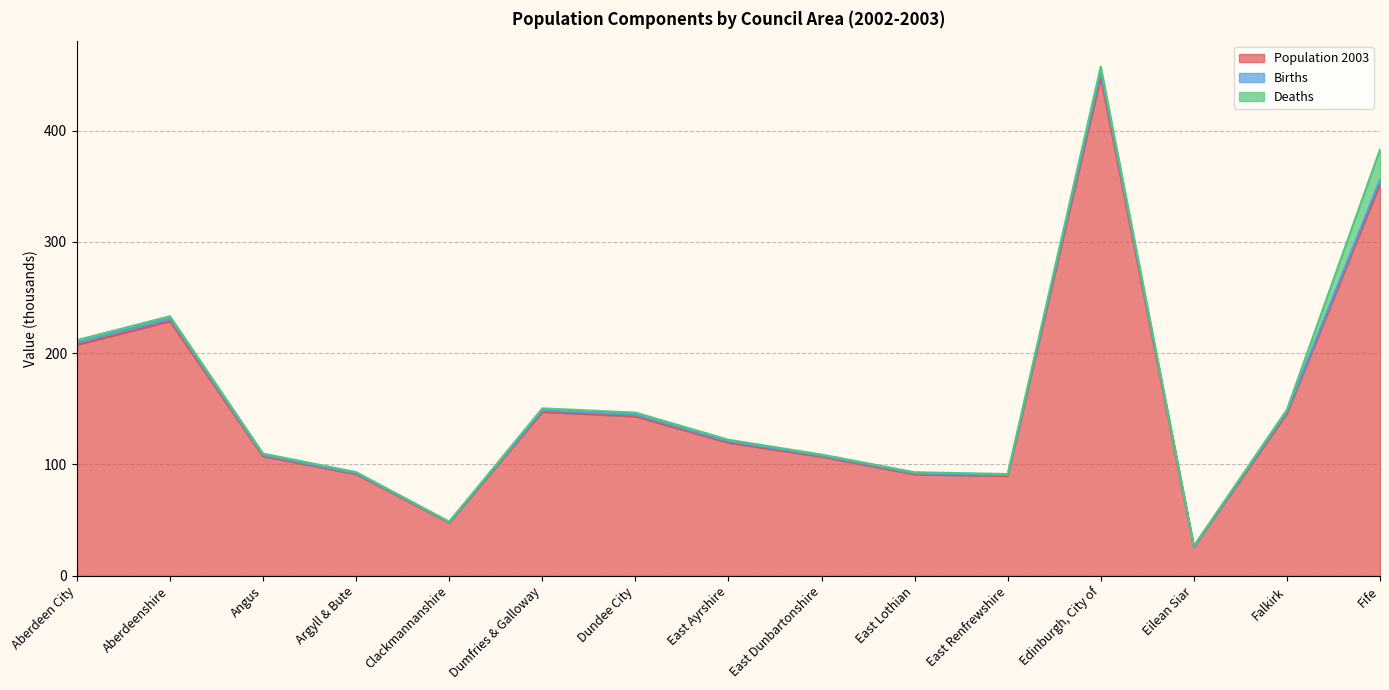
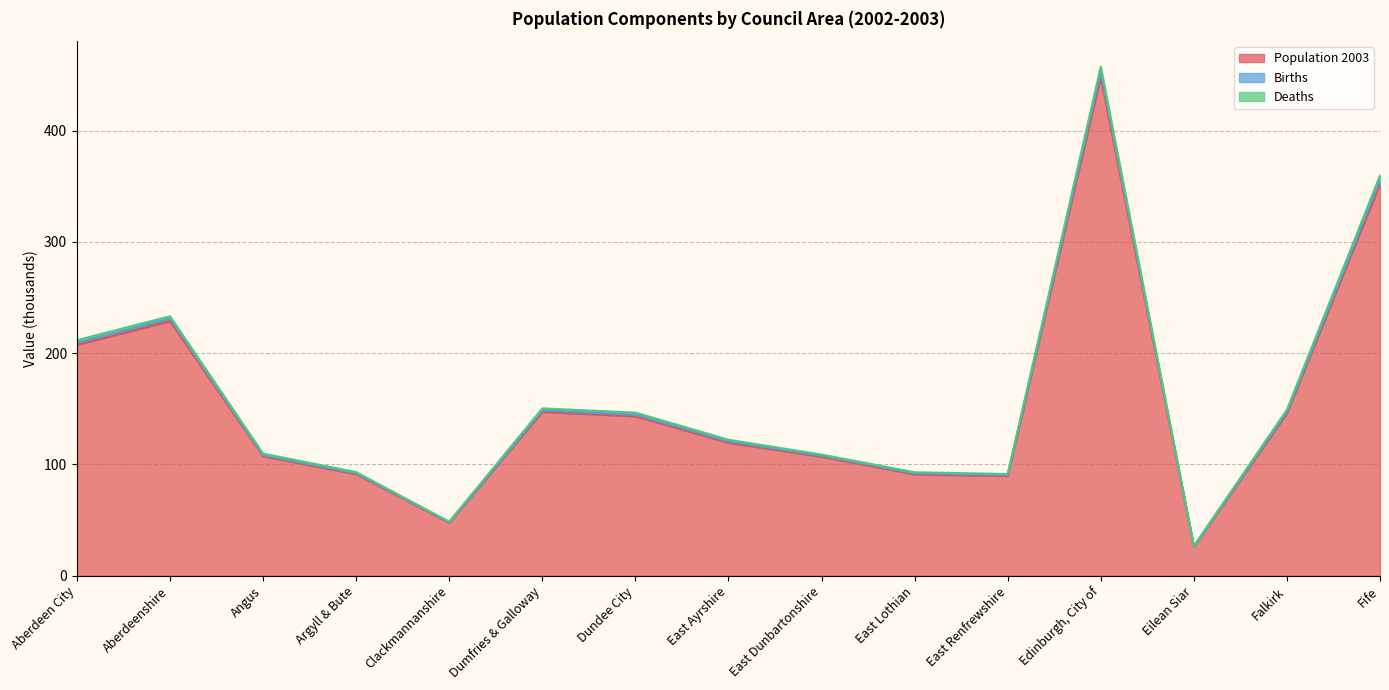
  {
    "Population 2003": {
      "Aberdeenshire": 229,
      "Edinburgh, City of": 448,
      "Fife": 352
    },
    "Births": {
      "Edinburgh, City of": 5,
      "Fife": 4
    },
    "Deaths": {
      "Edinburgh, City of": 5,
-     "Fife": 27
+     "Fife": 4
    }
  }
